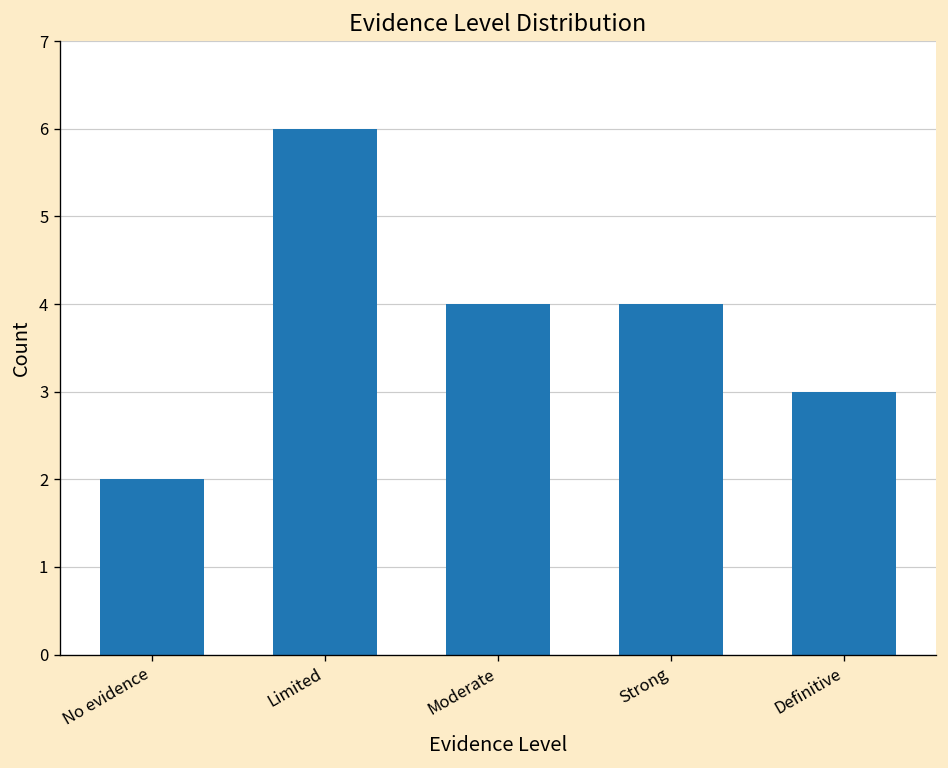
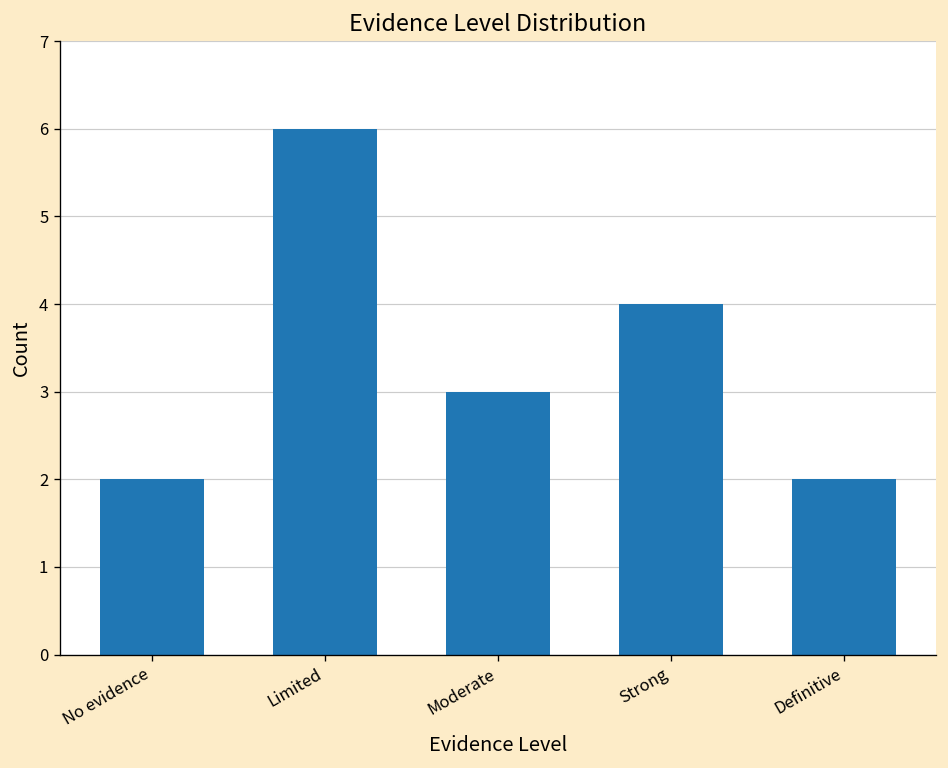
  {
    "No evidence": 2,
    "Limited": 6,
-   "Moderate": 4,
+   "Moderate": 3,
    "Strong": 4,
-   "Definitive": 3
+   "Definitive": 2
  }
